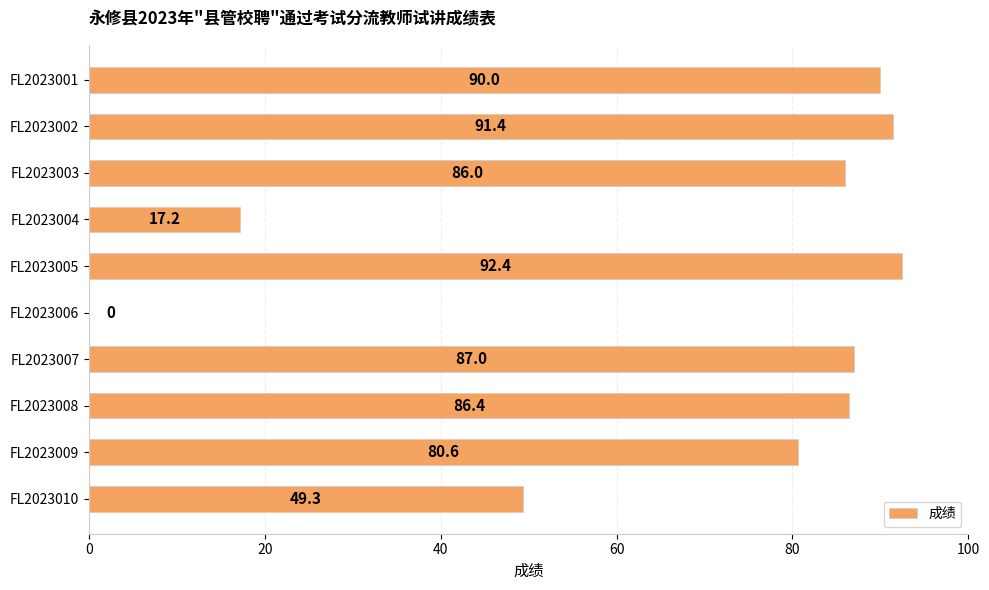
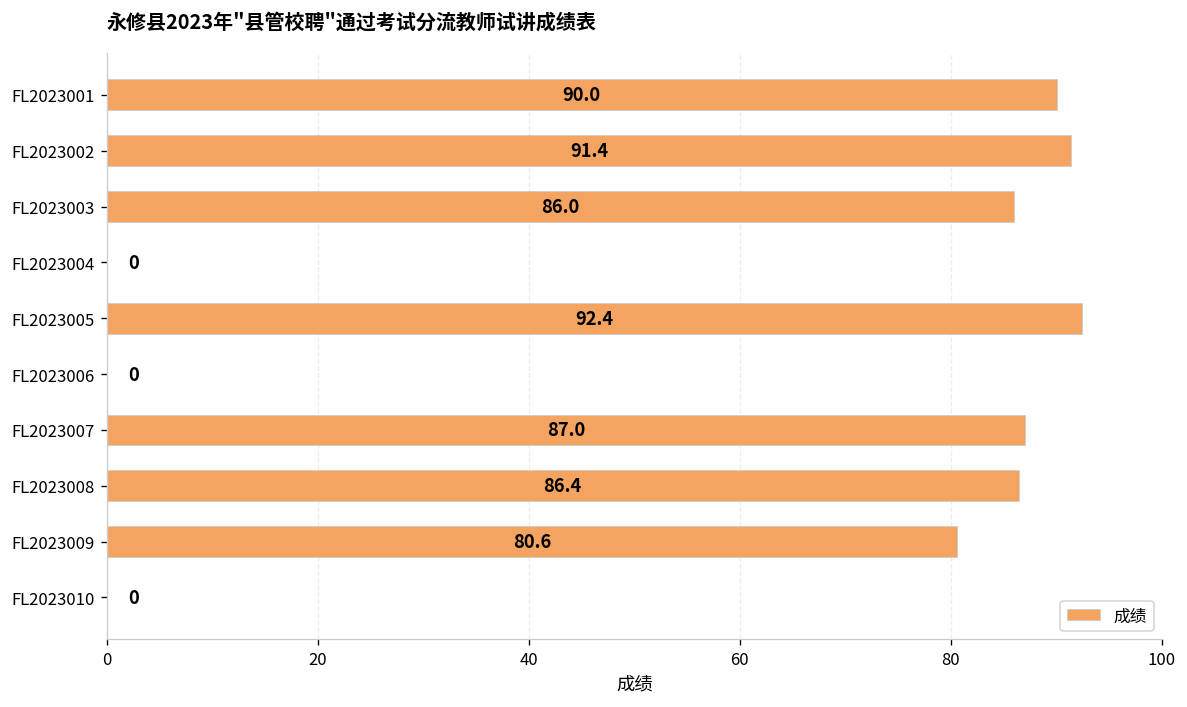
  {
    "FL2023001": 90.0,
    "FL2023002": 91.4,
    "FL2023003": 86.0,
-   "FL2023004": 17.2,
+   "FL2023004": 0,
    "FL2023005": 92.4,
    "FL2023006": 0,
    "FL2023007": 87.0,
    "FL2023008": 86.4,
    "FL2023009": 80.6,
-   "FL2023010": 49.3
+   "FL2023010": 0
  }
